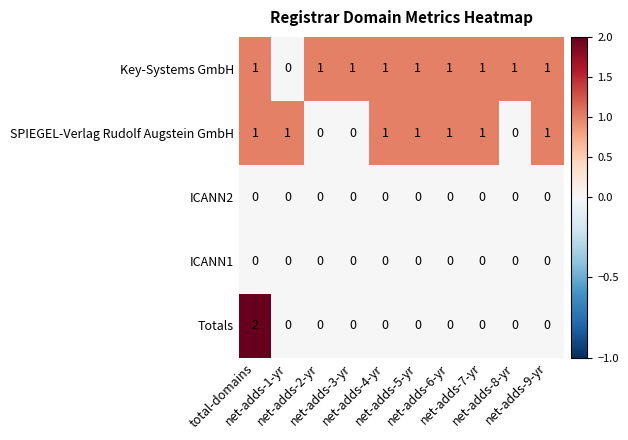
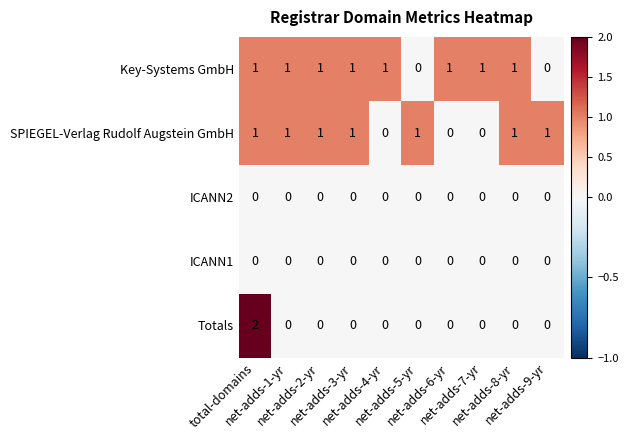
  {
    "Key-Systems GmbH": {
      "total-domains": 1,
-     "net-adds-1-yr": 0,
+     "net-adds-1-yr": 1,
      "net-adds-2-yr": 1,
      "net-adds-3-yr": 1,
      "net-adds-4-yr": 1,
-     "net-adds-5-yr": 1,
+     "net-adds-5-yr": 0,
      "net-adds-6-yr": 1,
      "net-adds-7-yr": 1,
      "net-adds-8-yr": 1,
-     "net-adds-9-yr": 1
+     "net-adds-9-yr": 0
    },
    "SPIEGEL-Verlag Rudolf Augstein GmbH": {
      "total-domains": 1,
      "net-adds-1-yr": 1,
-     "net-adds-2-yr": 0,
-     "net-adds-3-yr": 0,
-     "net-adds-4-yr": 1,
+     "net-adds-2-yr": 1,
+     "net-adds-3-yr": 1,
+     "net-adds-4-yr": 0,
      "net-adds-5-yr": 1,
-     "net-adds-6-yr": 1,
-     "net-adds-7-yr": 1,
-     "net-adds-8-yr": 0,
+     "net-adds-6-yr": 0,
+     "net-adds-7-yr": 0,
+     "net-adds-8-yr": 1,
      "net-adds-9-yr": 1
    },
    "ICANN2": {
      "total-domains": 0,
      "net-adds-1-yr": 0,
      "net-adds-2-yr": 0,
      "net-adds-3-yr": 0,
      "net-adds-4-yr": 0,
      "net-adds-5-yr": 0,
      "net-adds-6-yr": 0,
      "net-adds-7-yr": 0,
      "net-adds-8-yr": 0,
      "net-adds-9-yr": 0
    },
    "ICANN1": {
      "total-domains": 0,
      "net-adds-1-yr": 0,
      "net-adds-2-yr": 0,
      "net-adds-3-yr": 0,
      "net-adds-4-yr": 0,
      "net-adds-5-yr": 0,
      "net-adds-6-yr": 0,
      "net-adds-7-yr": 0,
      "net-adds-8-yr": 0,
      "net-adds-9-yr": 0
    },
    "Totals": {
      "total-domains": 2,
      "net-adds-1-yr": 0,
      "net-adds-2-yr": 0,
      "net-adds-3-yr": 0,
      "net-adds-4-yr": 0,
      "net-adds-5-yr": 0,
      "net-adds-6-yr": 0,
      "net-adds-7-yr": 0,
      "net-adds-8-yr": 0,
      "net-adds-9-yr": 0
    }
  }
